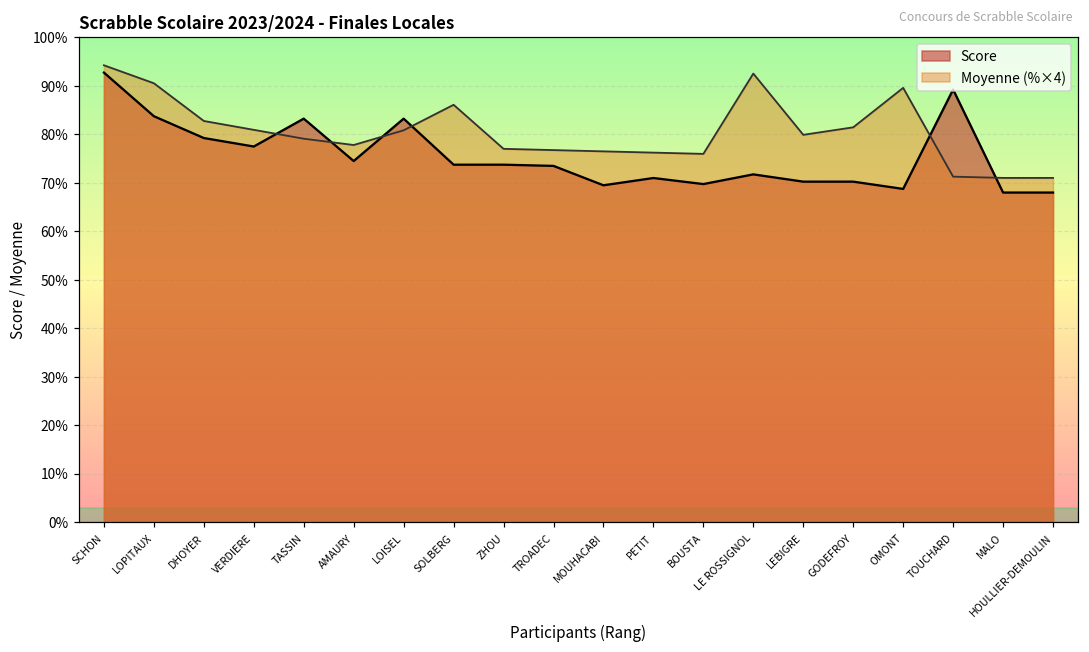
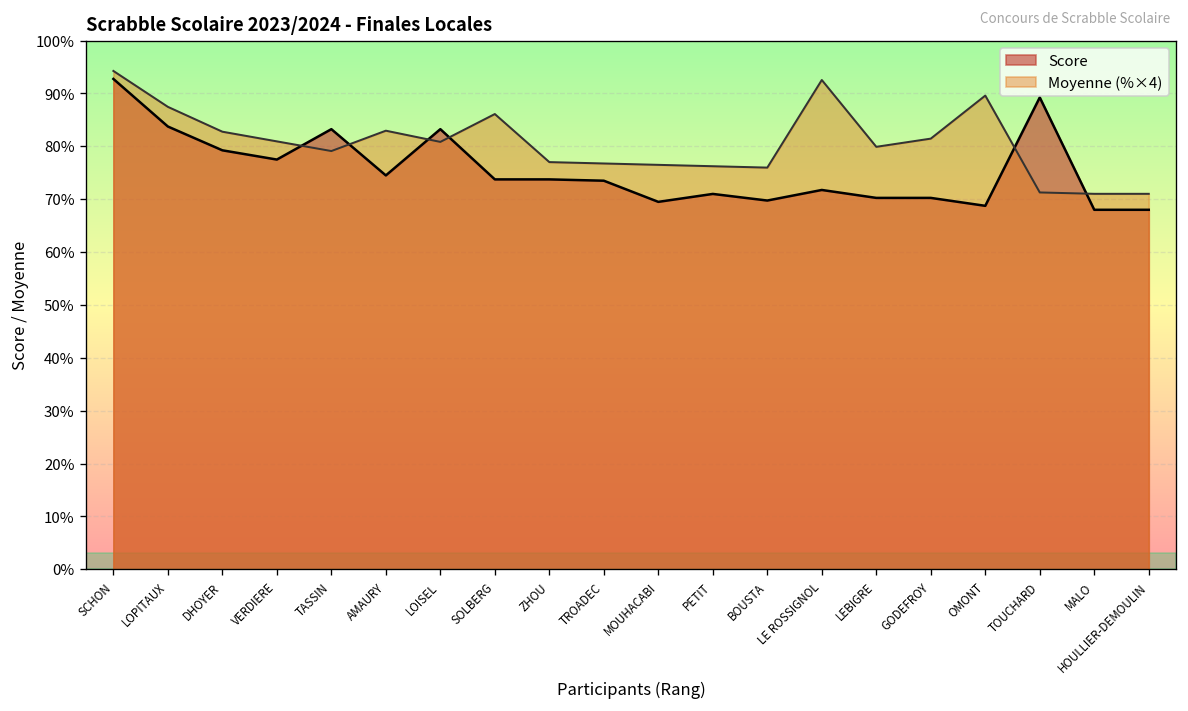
  {
    "Score": {
      "SCHON": "93%",
      "LOPITAUX": "84%",
      "DHOYER": "79%",
      "VERDIERE": "78%",
      "TASSIN": "83%",
      "AMAURY": "75%",
      "LOISEL": "83%",
      "SOLBERG": "74%",
      "ZHOU": "74%",
      "TROADEC": "74%",
      "MOUHACABI": "70%",
      "PETIT": "71%",
      "BOUSTA": "70%",
      "LE ROSSIGNOL": "72%",
      "LEBIGRE": "70%",
      "GODEFROY": "70%",
      "OMONT": "69%",
      "MALO": "68%",
      "HOULLIER-DEMOULIN": "68%"
    },
    "Moyenne (%×4)": {
      "SCHON": "94%",
-     "LOPITAUX": "91%",
+     "LOPITAUX": "87%",
      "DHOYER": "83%",
      "VERDIERE": "81%",
      "TASSIN": "79%",
-     "AMAURY": "78%",
+     "AMAURY": "83%",
      "LOISEL": "81%",
      "SOLBERG": "86%",
      "ZHOU": "77%",
      "TROADEC": "77%",
      "MOUHACABI": "77%",
      "PETIT": "76%",
      "BOUSTA": "76%",
      "LE ROSSIGNOL": "93%",
      "LEBIGRE": "80%",
      "GODEFROY": "81%",
      "OMONT": "90%",
      "TOUCHARD": "71%",
      "MALO": "71%",
      "HOULLIER-DEMOULIN": "71%"
    }
  }
